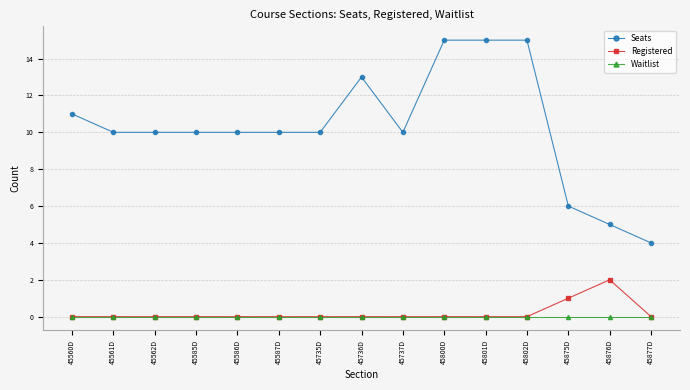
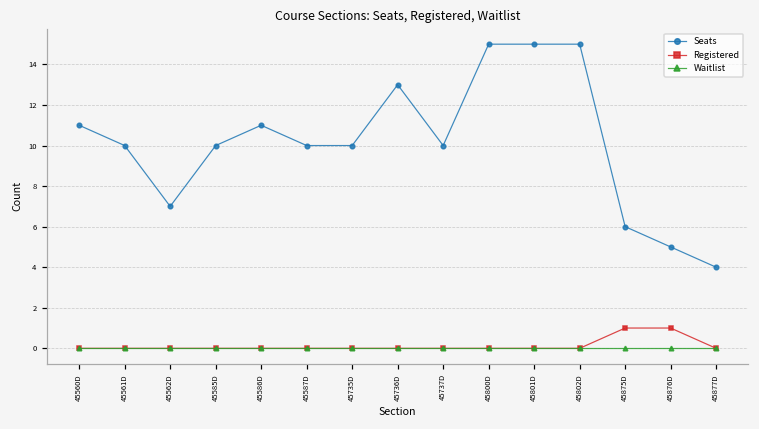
  {
    "Seats": {
      "45560D": 11,
      "45561D": 10,
-     "45562D": 10,
+     "45562D": 7,
      "45585D": 10,
-     "45586D": 10,
+     "45586D": 11,
      "45587D": 10,
      "45735D": 10,
      "45736D": 13,
      "45737D": 10,
      "45800D": 15,
      "45801D": 15,
      "45802D": 15,
      "45875D": 6,
      "45876D": 5,
      "45877D": 4
    },
    "Registered": {
      "45875D": 1,
-     "45876D": 2
+     "45876D": 1
    },
    "Waitlist": {
      "45875D": 0,
      "45876D": 0
    }
  }
